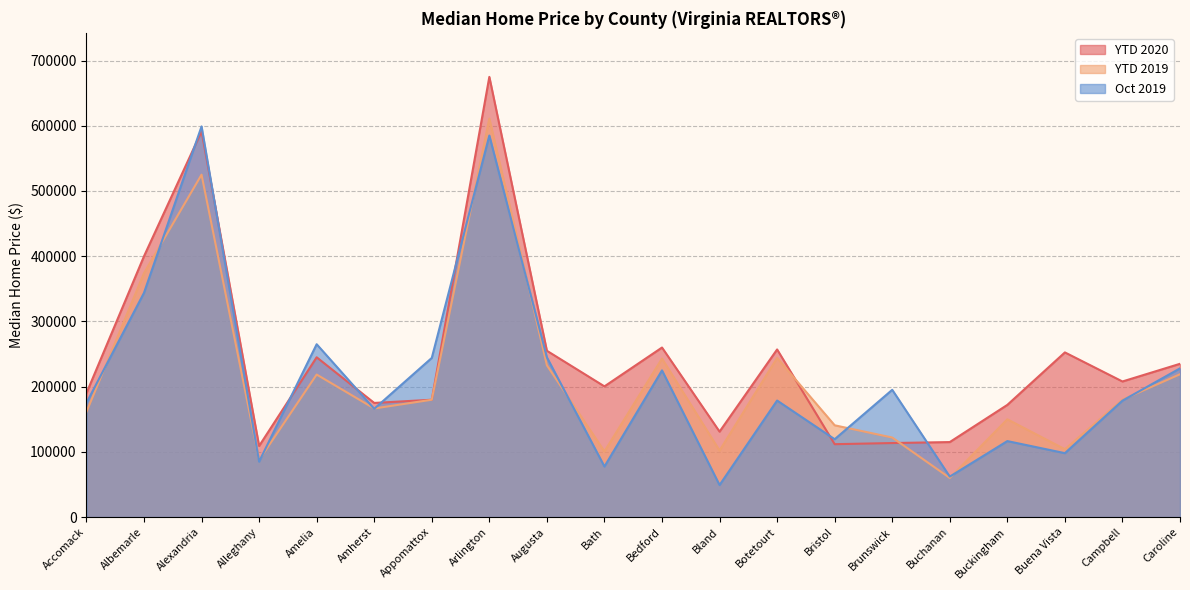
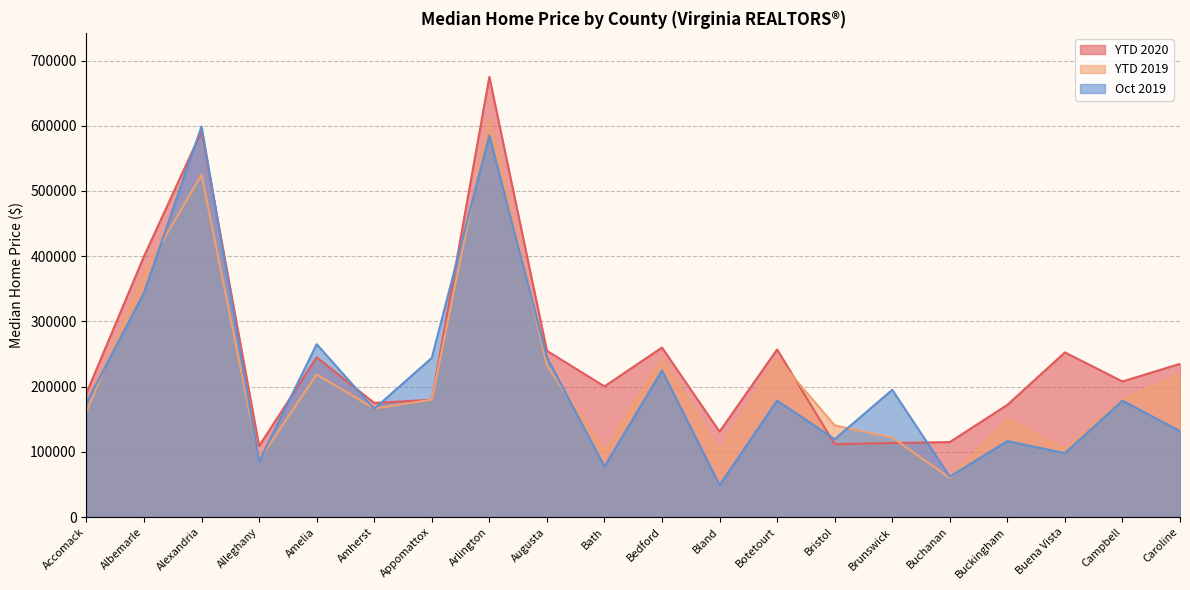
  {
    "YTD 2020": {
      "Accomack": 190000,
      "Albemarle": 400000,
      "Alexandria": 590000,
      "Alleghany": 110000,
      "Amelia": 250000,
      "Amherst": 180000,
      "Arlington": 670000,
      "Augusta": 260000,
      "Bath": 200000,
      "Bedford": 260000,
      "Bland": 130000,
      "Botetourt": 260000,
      "Bristol": 110000,
      "Brunswick": 110000,
      "Buchanan": 120000,
      "Buckingham": 170000,
      "Buena Vista": 250000,
      "Campbell": 210000,
      "Caroline": 240000
    },
    "YTD 2019": {
      "Accomack": 160000,
      "Albemarle": 370000,
      "Alexandria": 530000,
      "Amelia": 220000,
      "Arlington": 610000,
      "Augusta": 230000,
      "Bath": 100000,
      "Bedford": 240000,
      "Bland": 100000,
      "Botetourt": 240000,
      "Bristol": 140000,
      "Brunswick": 120000,
      "Buckingham": 150000,
      "Buena Vista": 100000,
      "Caroline": 220000
    },
    "Oct 2019": {
      "Accomack": 180000,
      "Albemarle": 340000,
      "Alexandria": 600000,
      "Amelia": 270000,
      "Appomattox": 240000,
      "Arlington": 590000,
      "Augusta": 250000,
      "Bath": 80000,
      "Bedford": 220000,
      "Bland": 50000,
      "Botetourt": 180000,
      "Bristol": 120000,
      "Brunswick": 200000,
      "Buckingham": 120000,
      "Buena Vista": 100000,
-     "Caroline": 230000
+     "Caroline": 130000
    }
  }
